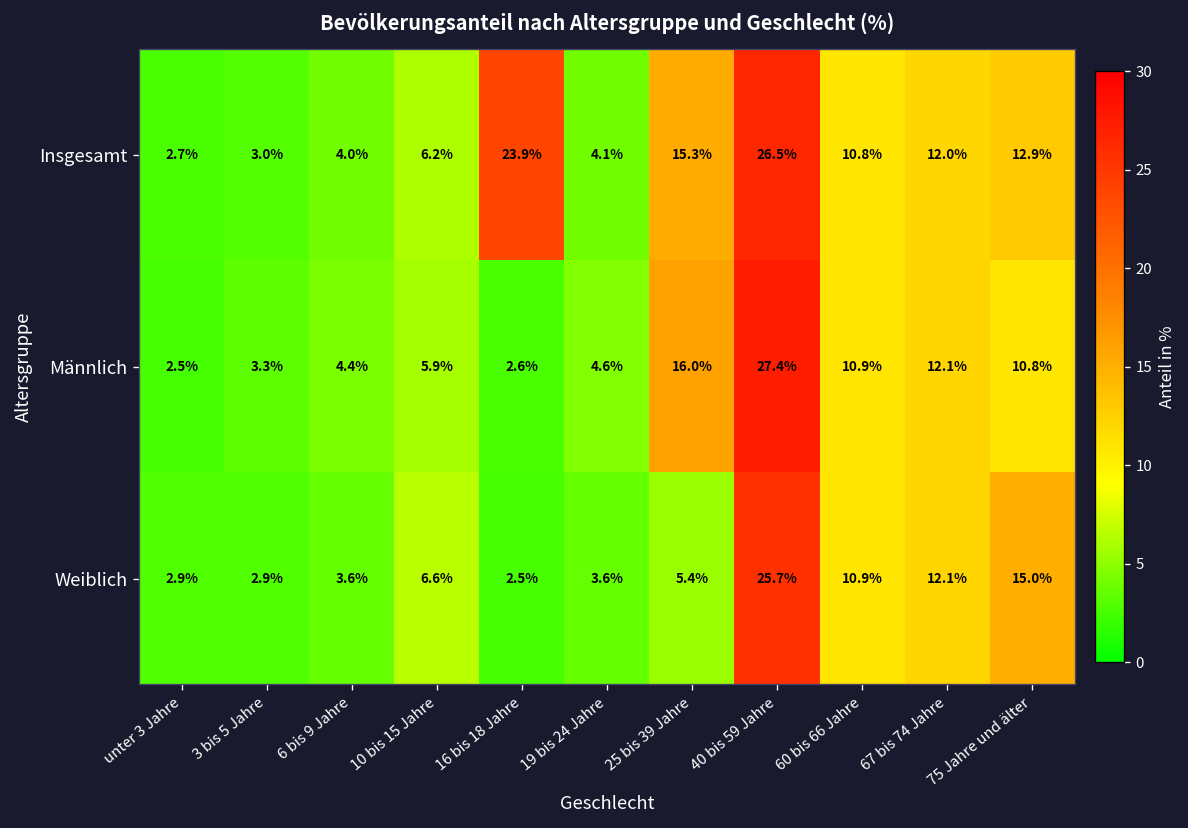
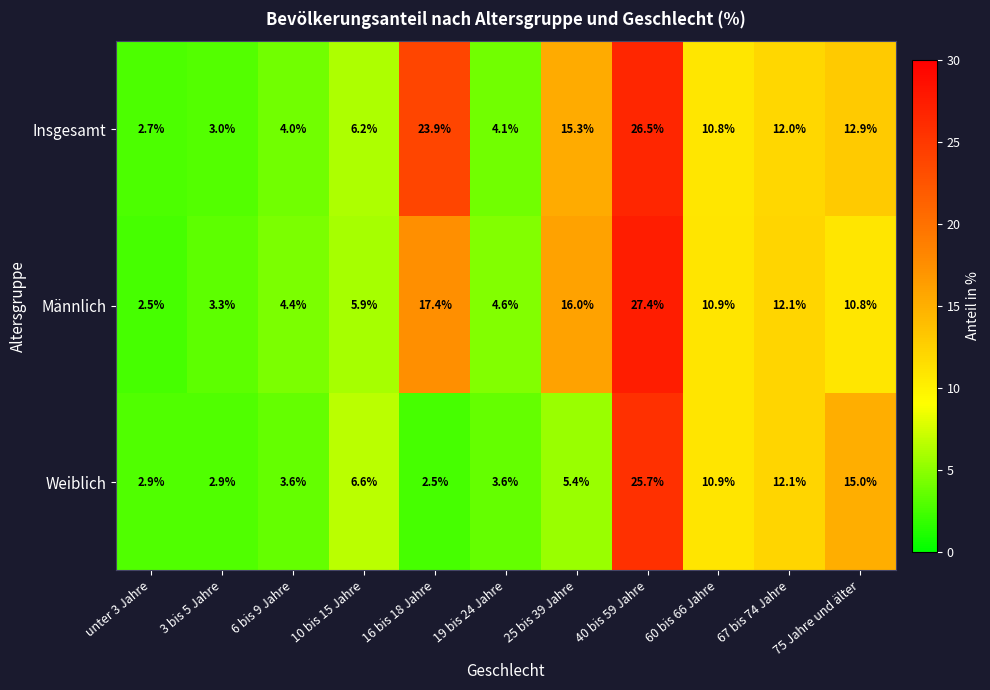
  {
    "Insgesamt": {
      "unter 3 Jahre": "2.7%",
      "3 bis 5 Jahre": "3.0%",
      "6 bis 9 Jahre": "4.0%",
      "10 bis 15 Jahre": "6.2%",
      "16 bis 18 Jahre": "23.9%",
      "19 bis 24 Jahre": "4.1%",
      "25 bis 39 Jahre": "15.3%",
      "40 bis 59 Jahre": "26.5%",
      "60 bis 66 Jahre": "10.8%",
      "67 bis 74 Jahre": "12.0%",
      "75 Jahre und älter": "12.9%"
    },
    "Männlich": {
      "unter 3 Jahre": "2.5%",
      "3 bis 5 Jahre": "3.3%",
      "6 bis 9 Jahre": "4.4%",
      "10 bis 15 Jahre": "5.9%",
-     "16 bis 18 Jahre": "2.6%",
+     "16 bis 18 Jahre": "17.4%",
      "19 bis 24 Jahre": "4.6%",
      "25 bis 39 Jahre": "16.0%",
      "40 bis 59 Jahre": "27.4%",
      "60 bis 66 Jahre": "10.9%",
      "67 bis 74 Jahre": "12.1%",
      "75 Jahre und älter": "10.8%"
    },
    "Weiblich": {
      "unter 3 Jahre": "2.9%",
      "3 bis 5 Jahre": "2.9%",
      "6 bis 9 Jahre": "3.6%",
      "10 bis 15 Jahre": "6.6%",
      "16 bis 18 Jahre": "2.5%",
      "19 bis 24 Jahre": "3.6%",
      "25 bis 39 Jahre": "5.4%",
      "40 bis 59 Jahre": "25.7%",
      "60 bis 66 Jahre": "10.9%",
      "67 bis 74 Jahre": "12.1%",
      "75 Jahre und älter": "15.0%"
    }
  }
